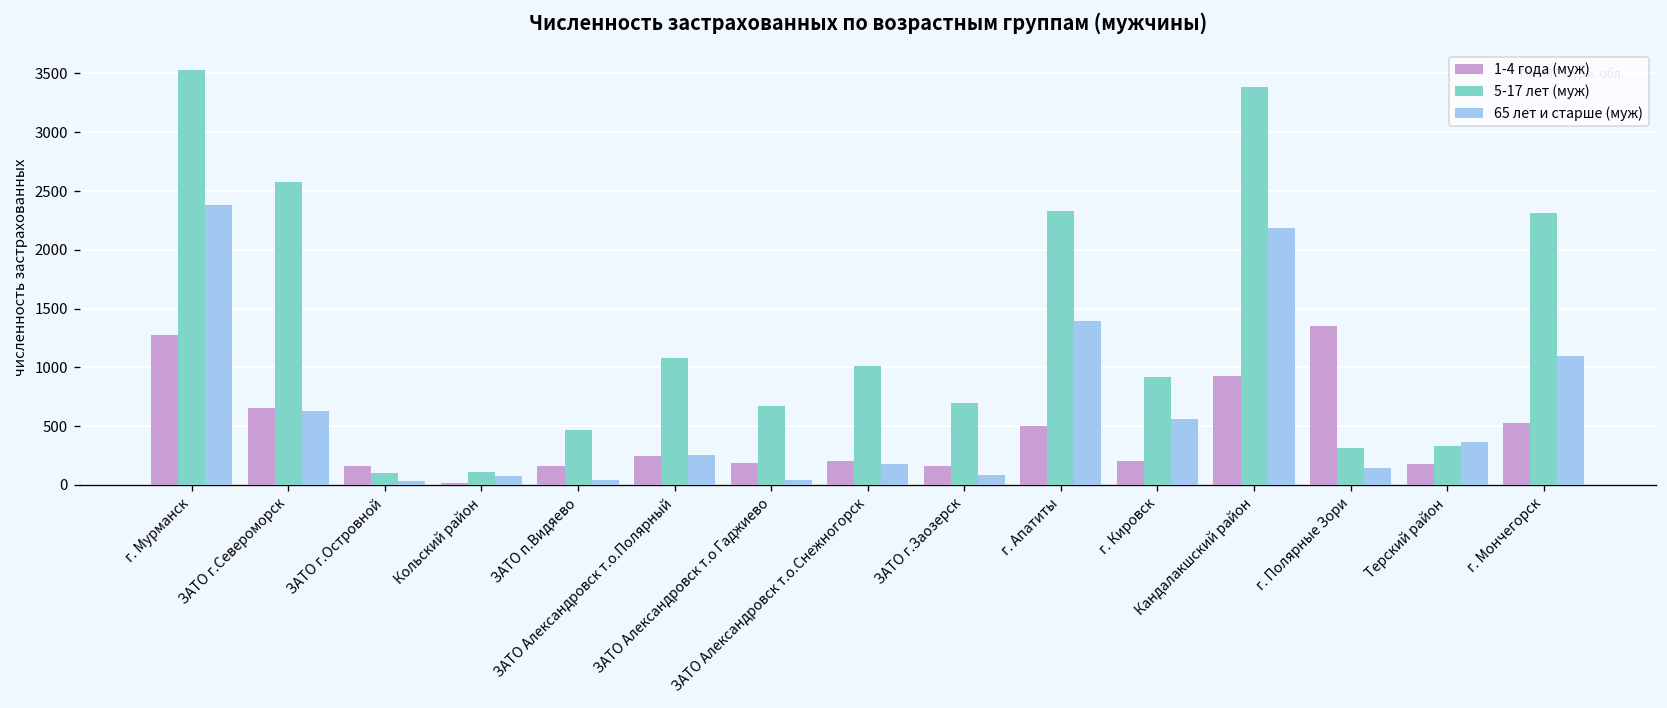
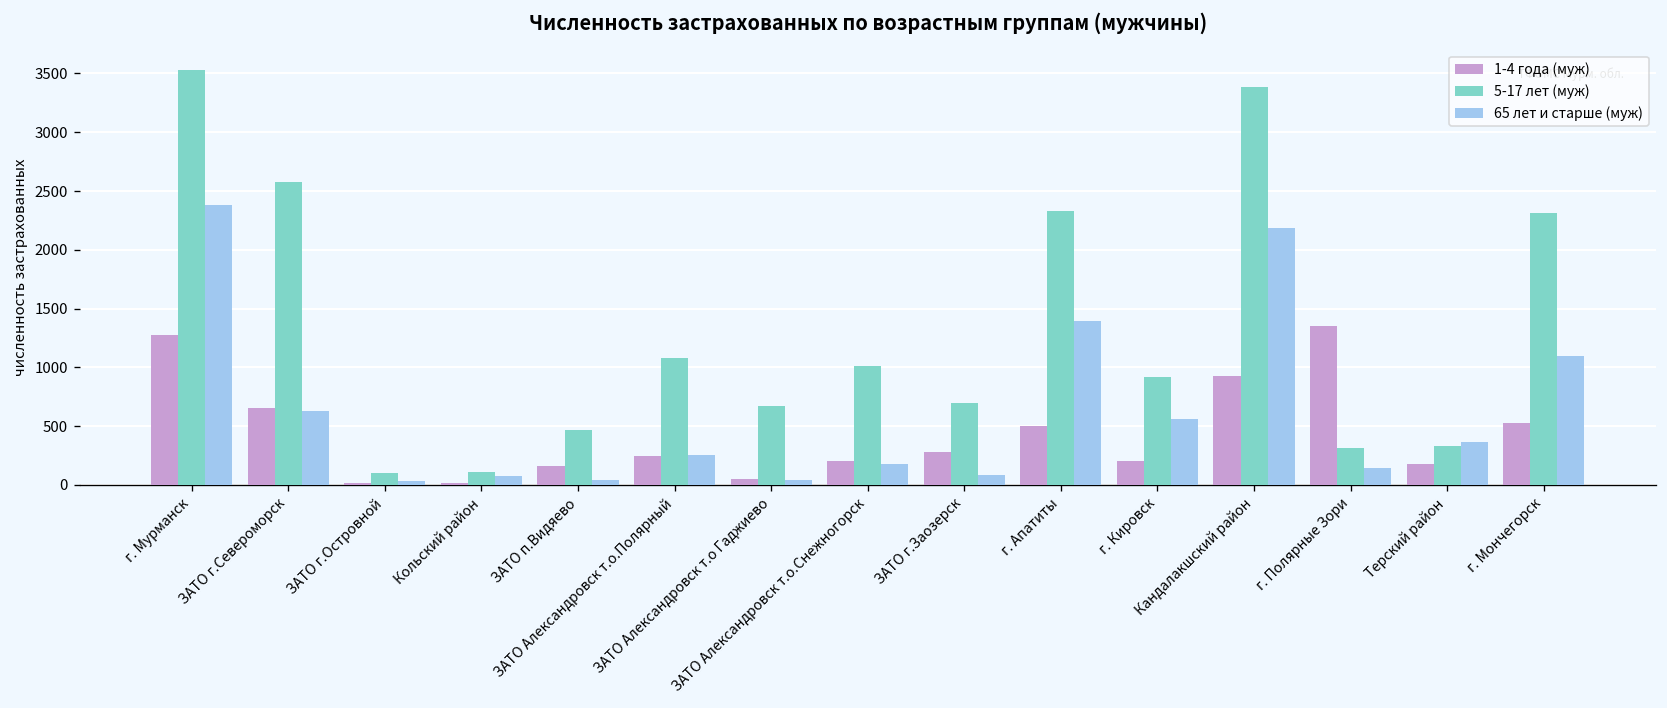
  {
    "1-4 года (муж)": {
      "г. Мурманск": 1300,
      "ЗАТО г.Североморск": 700,
-     "ЗАТО г.Островной": 200,
+     "ЗАТО г.Островной": 0,
      "ЗАТО п.Видяево": 200,
      "ЗАТО Александровск т.о.Полярный": 200,
-     "ЗАТО Александровск т.о Гаджиево": 200,
+     "ЗАТО Александровск т.о Гаджиево": 0,
      "ЗАТО Александровск т.о.Снежногорск": 200,
-     "ЗАТО г.Заозерск": 200,
+     "ЗАТО г.Заозерск": 300,
      "г. Апатиты": 500,
      "г. Кировск": 200,
      "Кандалакшский район": 900,
      "г. Полярные Зори": 1400,
      "Терский район": 200,
      "г. Мончегорск": 500
    }
  }
